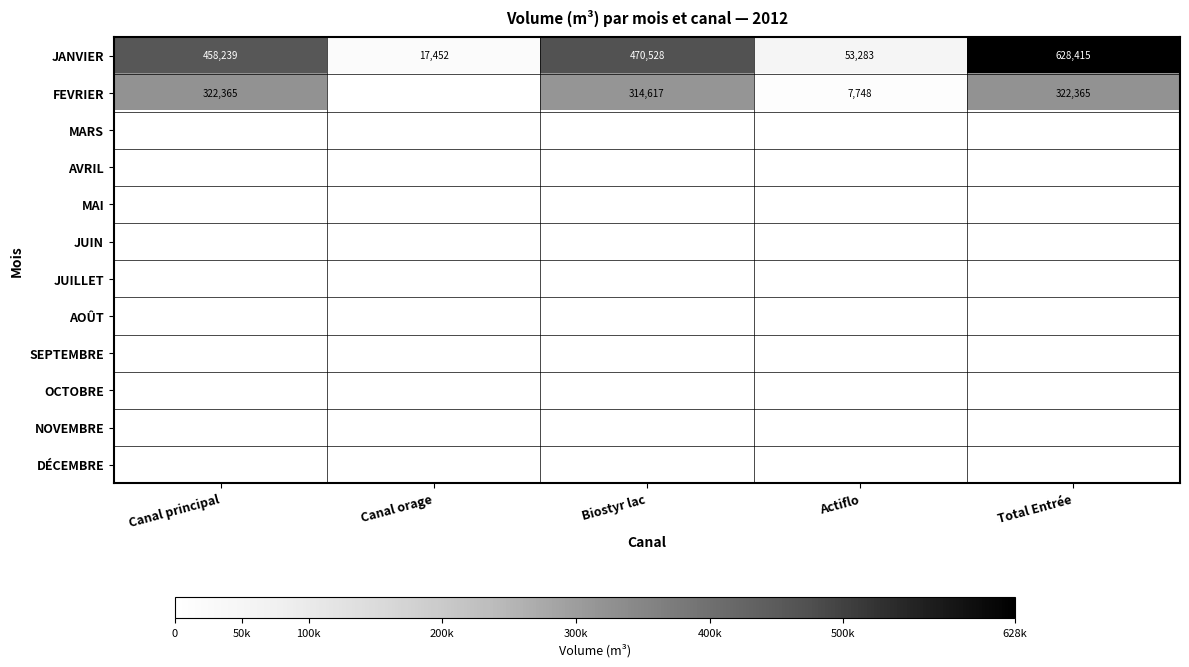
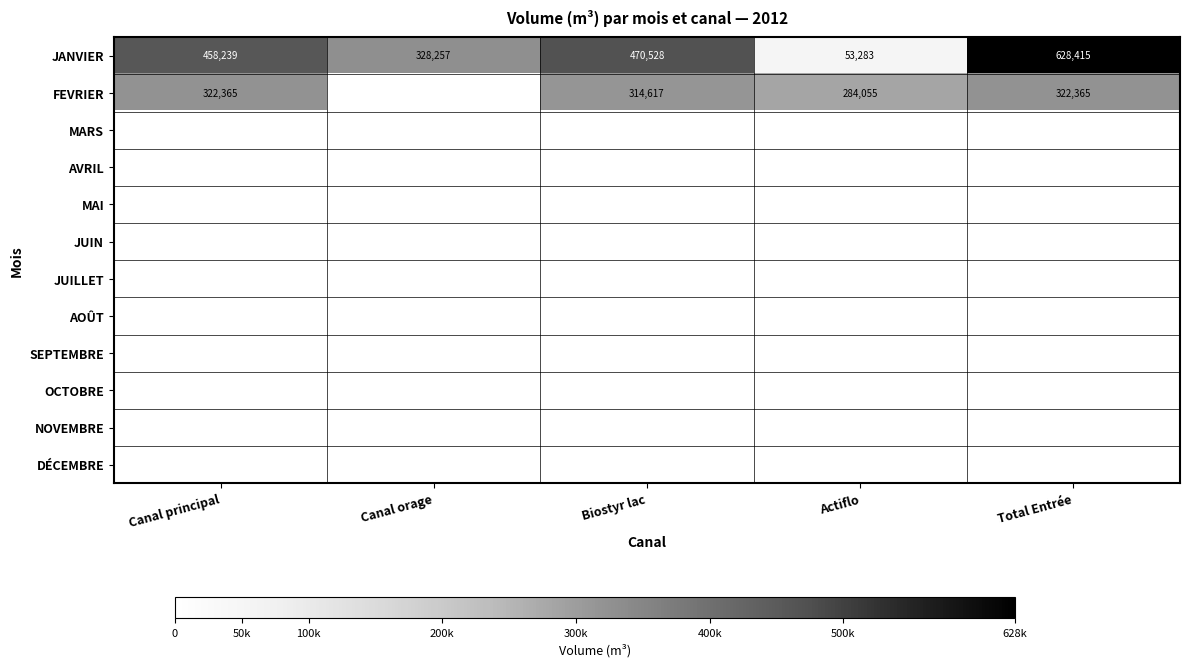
  {
    "JANVIER": {
      "Canal principal": "458,239",
-     "Canal orage": "17,452",
+     "Canal orage": "328,257",
      "Biostyr lac": "470,528",
      "Actiflo": "53,283",
      "Total Entrée": "628,415"
    },
    "FEVRIER": {
      "Canal principal": "322,365",
      "Biostyr lac": "314,617",
-     "Actiflo": "7,748",
+     "Actiflo": "284,055",
      "Total Entrée": "322,365"
    }
  }
